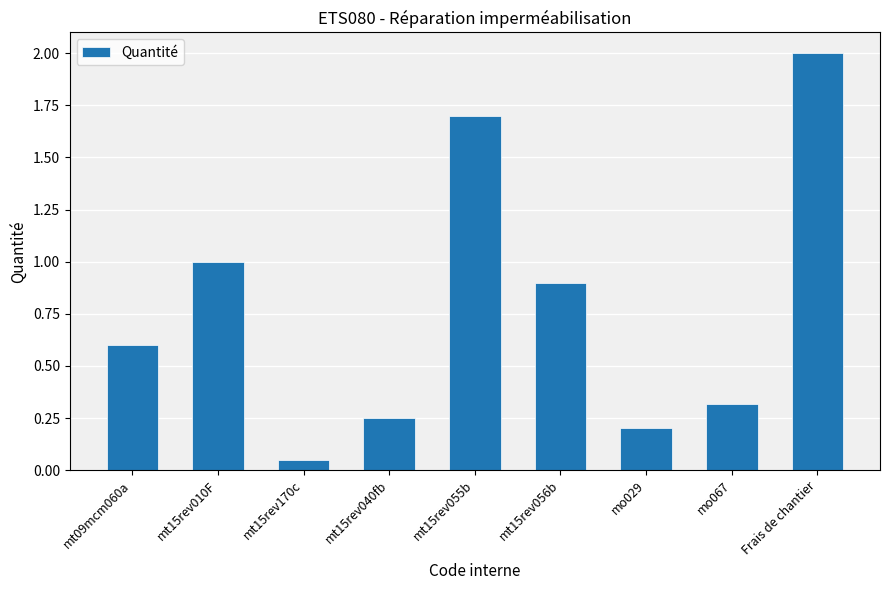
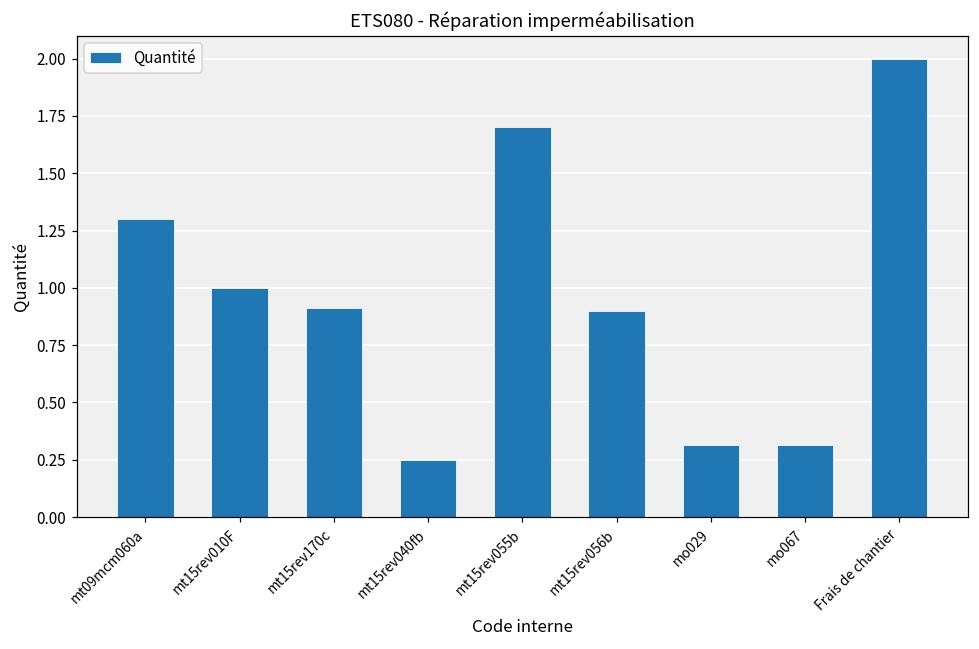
  {
-   "mt09mcm060a": 0.6,
+   "mt09mcm060a": 1.3,
    "mt15rev010F": 1.00,
-   "mt15rev170c": 0.05,
+   "mt15rev170c": 0.91,
    "mt15rev040fb": 0.25,
    "mt15rev055b": 1.70,
    "mt15rev056b": 0.90,
-   "mo029": 0.20,
+   "mo029": 0.32,
    "mo067": 0.32,
    "Frais de chantier": 2.00
  }
